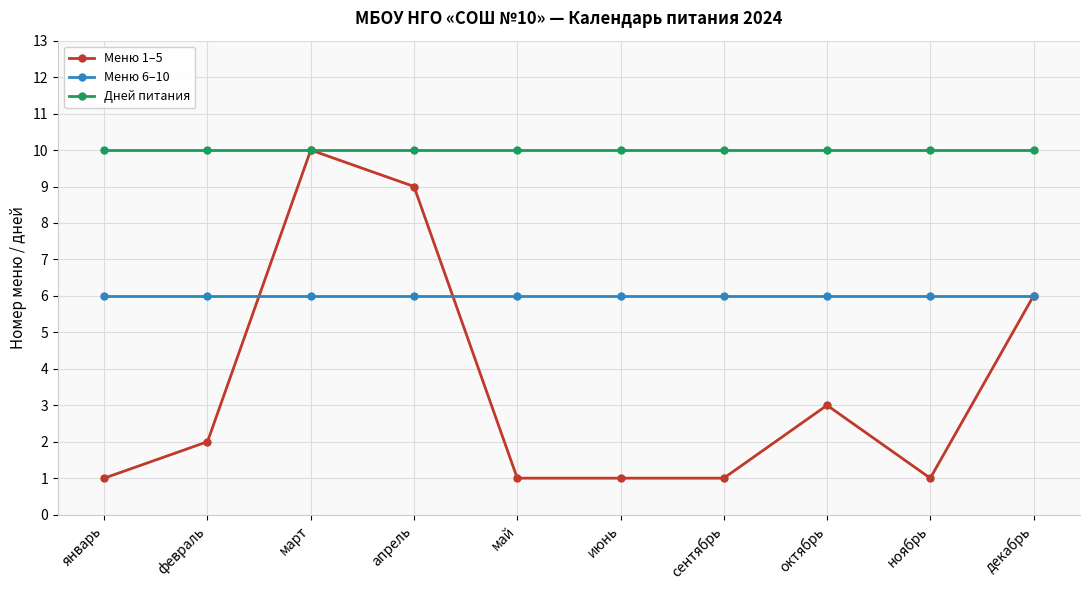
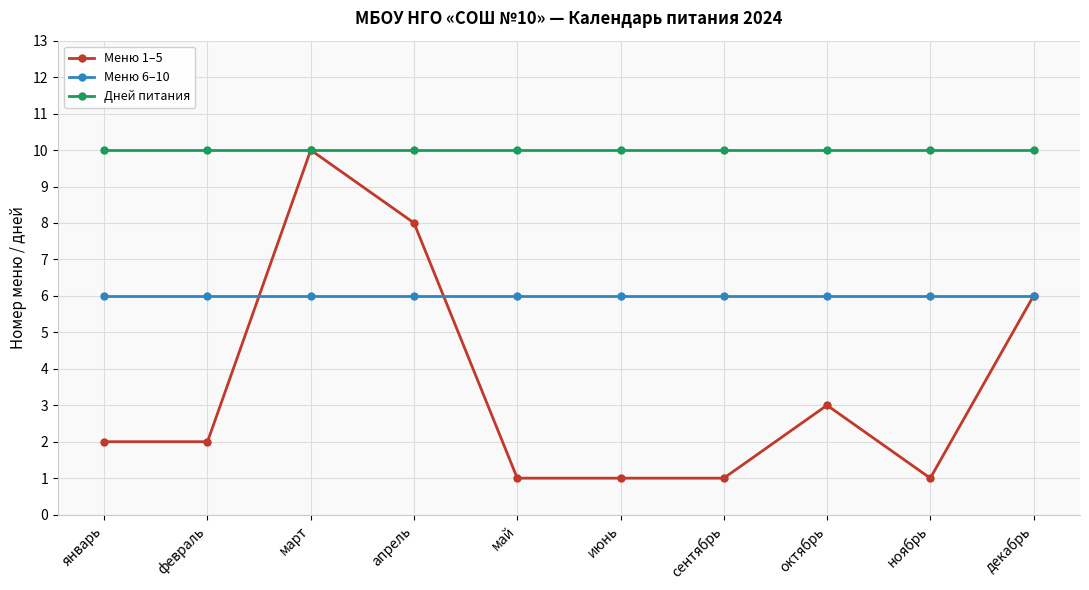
  {
    "Меню 1–5": {
-     "январь": 1,
+     "январь": 2,
      "февраль": 2,
-     "апрель": 9,
+     "апрель": 8,
      "май": 1,
      "июнь": 1,
      "сентябрь": 1,
      "октябрь": 3,
      "ноябрь": 1
    },
    "Меню 6–10": {
      "январь": 6,
      "февраль": 6,
      "март": 6,
      "апрель": 6,
      "май": 6,
      "июнь": 6,
      "сентябрь": 6,
      "октябрь": 6,
      "ноябрь": 6
    },
    "Дней питания": {
      "январь": 10,
      "февраль": 10,
      "апрель": 10,
      "май": 10,
      "июнь": 10,
      "сентябрь": 10,
      "октябрь": 10,
      "ноябрь": 10,
      "декабрь": 10
    }
  }
